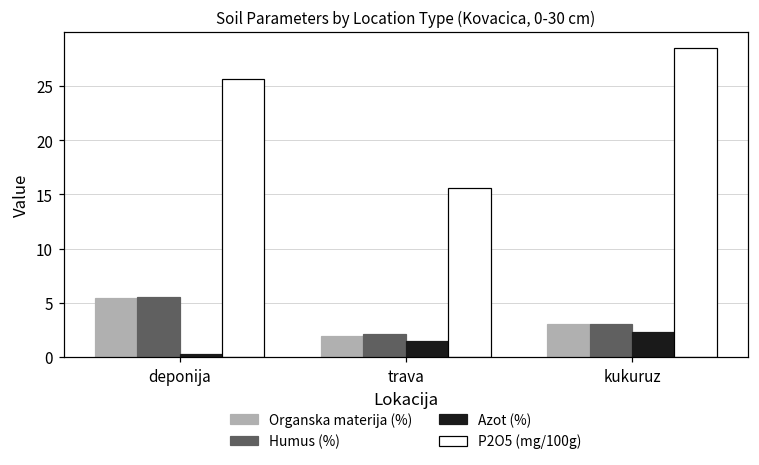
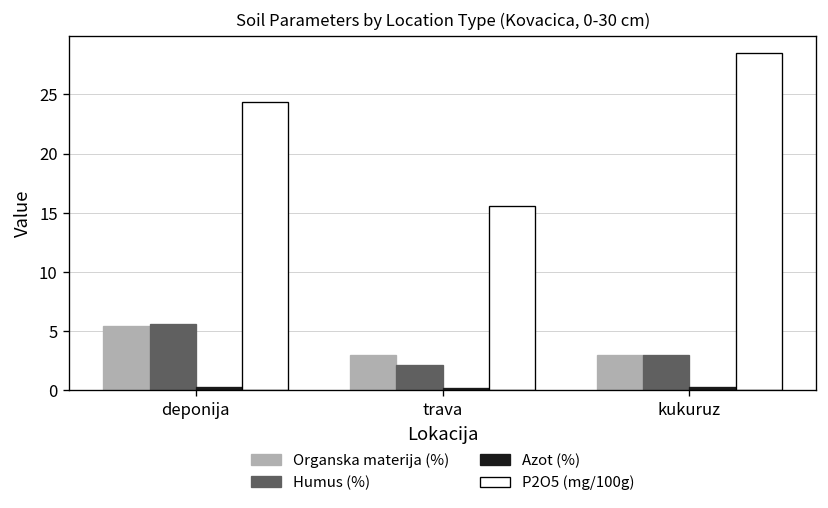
  {
    "Organska materija (%)": {
      "deponija": 5,
-     "trava": 2,
+     "trava": 3,
      "kukuruz": 3
    },
    "Humus (%)": {
      "deponija": 6,
      "trava": 2,
      "kukuruz": 3
    },
    "Azot (%)": {
      "deponija": 0,
-     "trava": 2,
-     "kukuruz": 2
+     "trava": 0,
+     "kukuruz": 0
    },
    "P2O5 (mg/100g)": {
-     "deponija": 26,
+     "deponija": 24,
      "trava": 16,
      "kukuruz": 29
    }
  }
